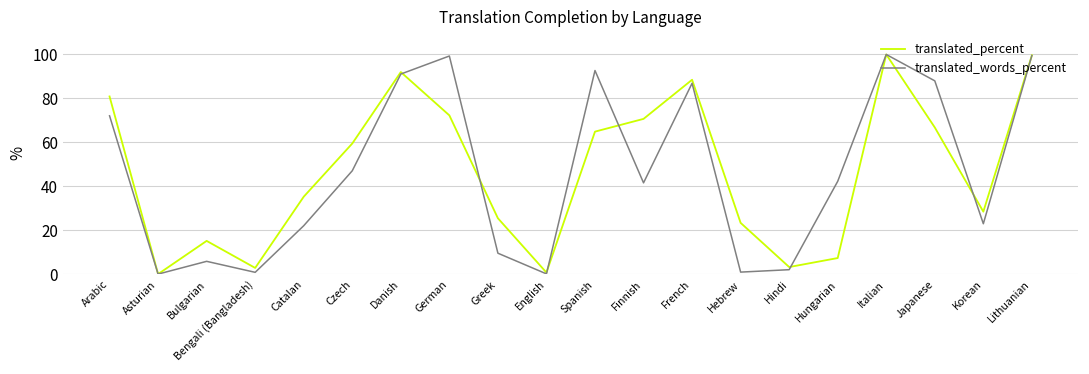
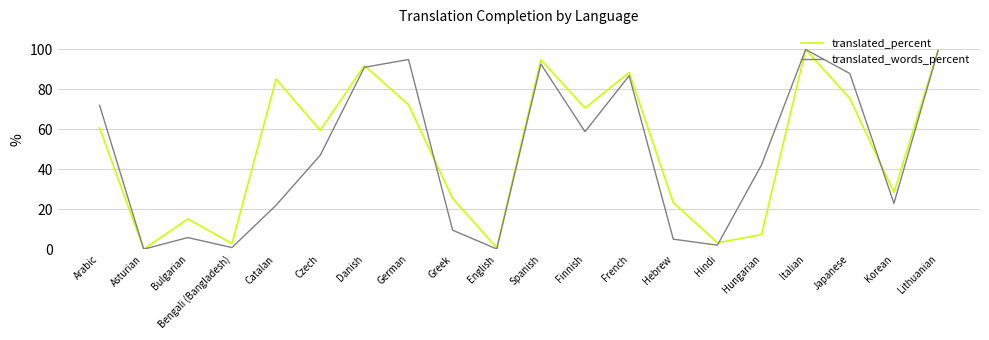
  {
    "translated_percent": {
-     "Arabic": 81,
+     "Arabic": 61,
      "Bulgarian": 15,
      "Bengali (Bangladesh)": 3,
-     "Catalan": 35,
+     "Catalan": 85,
      "Czech": 59,
      "German": 72,
      "Greek": 25,
-     "Spanish": 65,
+     "Spanish": 95,
      "Finnish": 71,
      "French": 88,
      "Hebrew": 23,
      "Hungarian": 7,
-     "Japanese": 67,
+     "Japanese": 75,
      "Korean": 28
    },
    "translated_words_percent": {
      "Arabic": 72,
      "Bulgarian": 6,
      "Bengali (Bangladesh)": 1,
      "Catalan": 22,
      "Czech": 47,
-     "German": 99,
+     "German": 95,
      "Greek": 10,
      "Spanish": 93,
-     "Finnish": 42,
+     "Finnish": 59,
      "French": 87,
-     "Hebrew": 1,
+     "Hebrew": 5,
      "Hungarian": 42,
      "Japanese": 88,
      "Korean": 23
    }
  }
